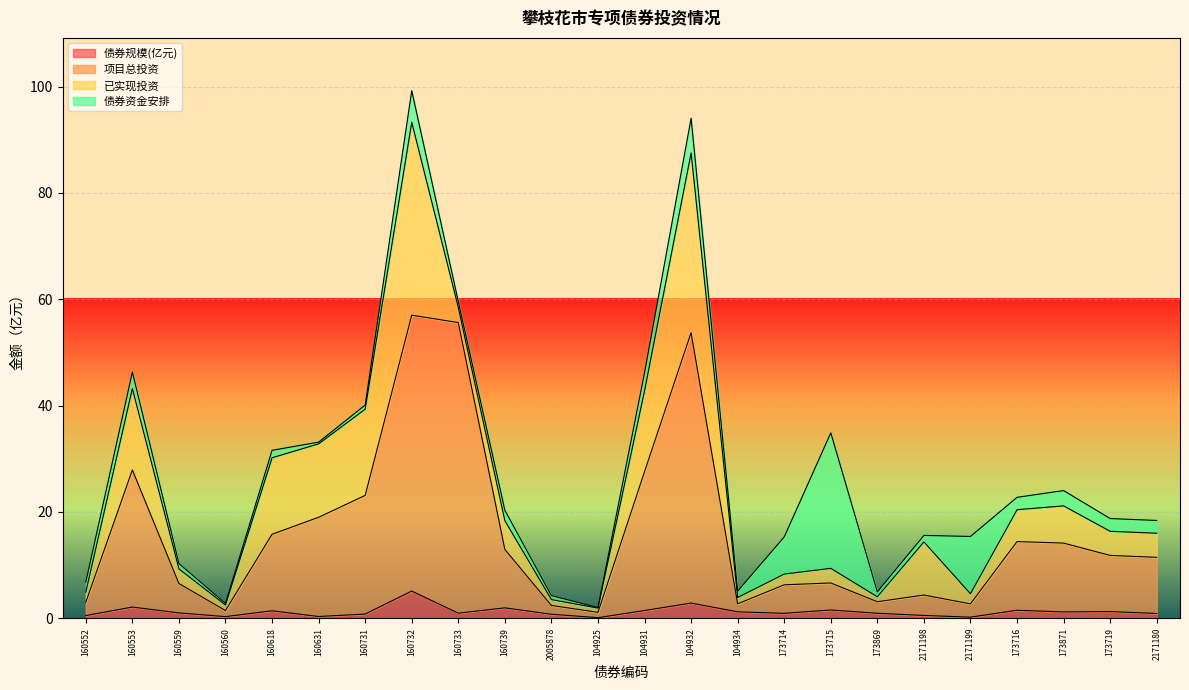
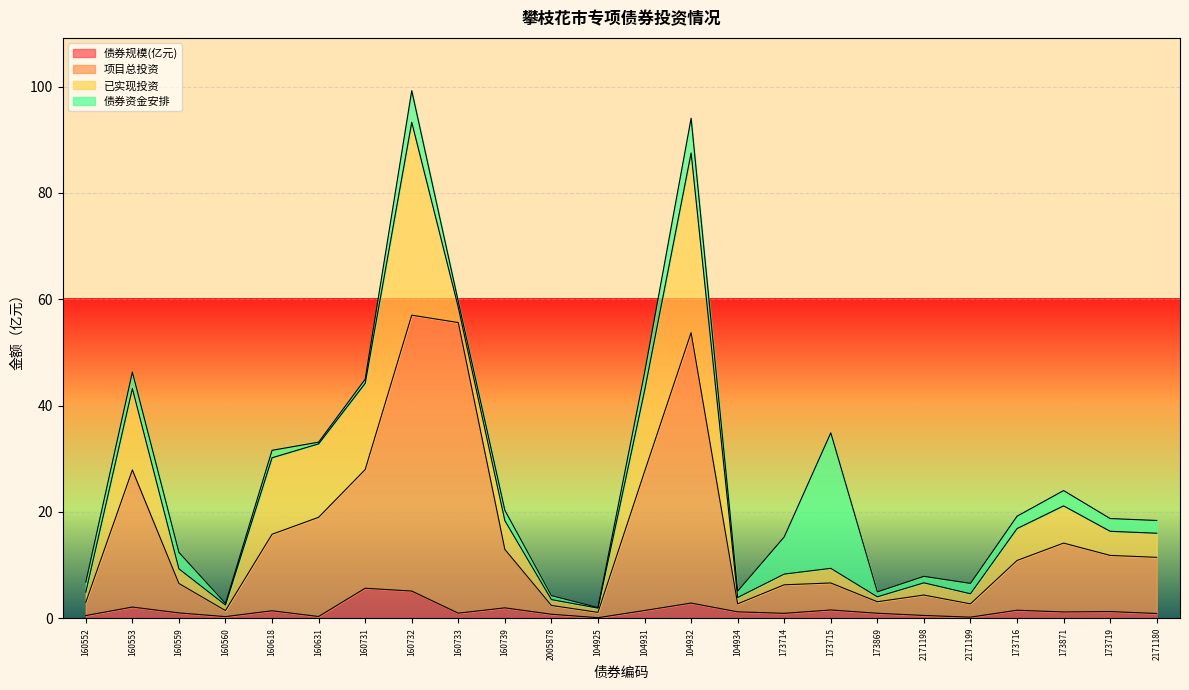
  {
    "债券规模(亿元)": {
      "160552": 1,
      "160553": 2,
      "160559": 1,
      "160560": 0,
      "160618": 1,
      "160631": 0,
-     "160731": 1,
+     "160731": 6,
      "160732": 5,
      "160733": 1,
      "160739": 2,
      "2005878": 1,
      "104925": 0,
      "104931": 1,
      "104932": 3,
      "104934": 1,
      "173714": 1,
      "173715": 2,
      "173869": 1,
      "2171198": 1,
      "2171199": 0,
      "173716": 2,
      "173871": 1,
      "173719": 1,
      "2171180": 1
    },
    "项目总投资": {
      "160552": 3,
      "160553": 26,
      "160559": 6,
      "160560": 1,
      "160618": 14,
      "160631": 19,
      "160731": 22,
      "160732": 52,
      "160733": 55,
      "160739": 11,
      "2005878": 2,
      "104925": 1,
      "104931": 26,
      "104932": 51,
      "104934": 2,
      "173714": 5,
      "173715": 5,
      "173869": 2,
      "2171198": 4,
      "2171199": 3,
-     "173716": 13,
+     "173716": 9,
      "173871": 13,
      "173719": 11,
      "2171180": 11
    },
    "已实现投资": {
      "160552": 2,
      "160553": 15,
      "160559": 3,
      "160618": 14,
      "160731": 16,
      "160732": 36,
      "160733": 3,
      "160739": 5,
      "2005878": 1,
      "104931": 15,
      "104932": 34,
      "104934": 1,
      "173714": 2,
      "173715": 3,
      "173869": 1,
-     "2171198": 10,
+     "2171198": 2,
      "2171199": 2,
      "173716": 6,
      "173871": 7,
      "173719": 5,
      "2171180": 5
    },
    "债券资金安排": {
      "160552": 2,
      "160553": 3,
-     "160559": 1,
+     "160559": 3,
      "160618": 1,
      "160731": 1,
      "160732": 6,
      "160733": 1,
      "160739": 2,
      "2005878": 1,
      "104931": 3,
      "104932": 7,
      "104934": 1,
      "173714": 7,
      "173715": 25,
      "173869": 1,
      "2171198": 1,
-     "2171199": 11,
+     "2171199": 2,
      "173716": 2,
      "173871": 3,
      "173719": 2,
      "2171180": 2
    }
  }
